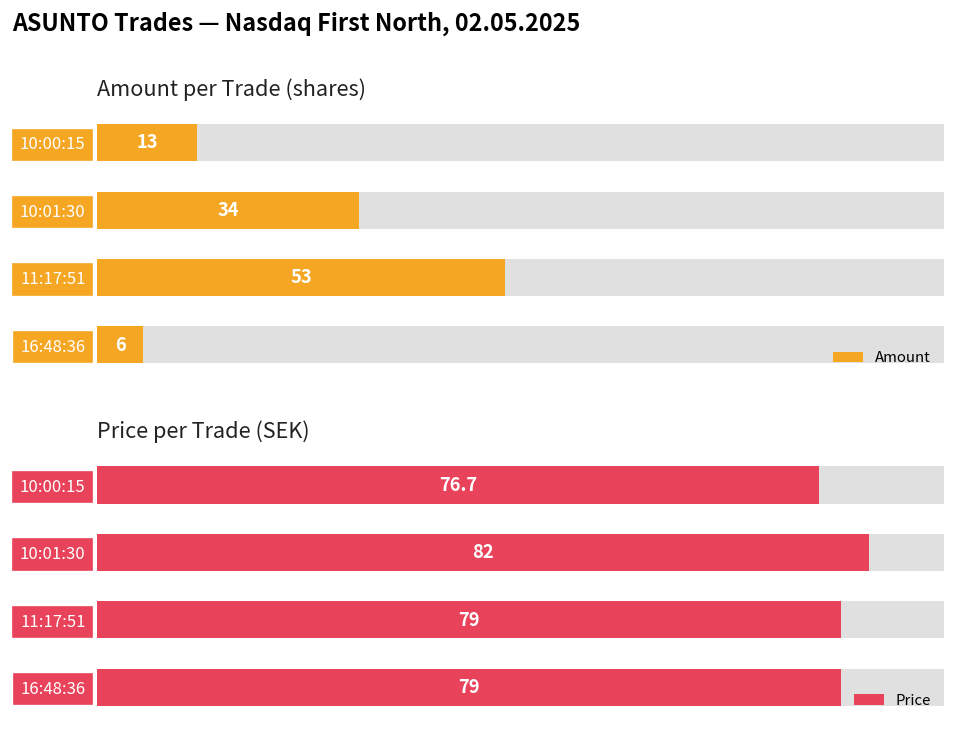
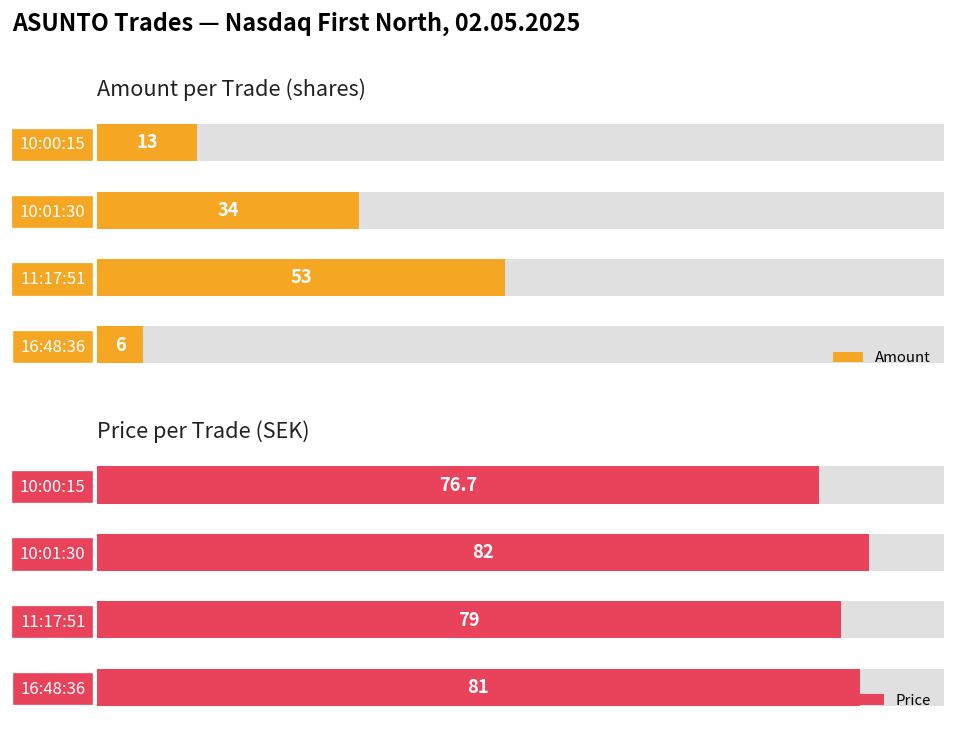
  {
    "Price per Trade (SEK)": {
      "Price": {
-       "16:48:36": 79
+       "16:48:36": 81
      }
    }
  }
